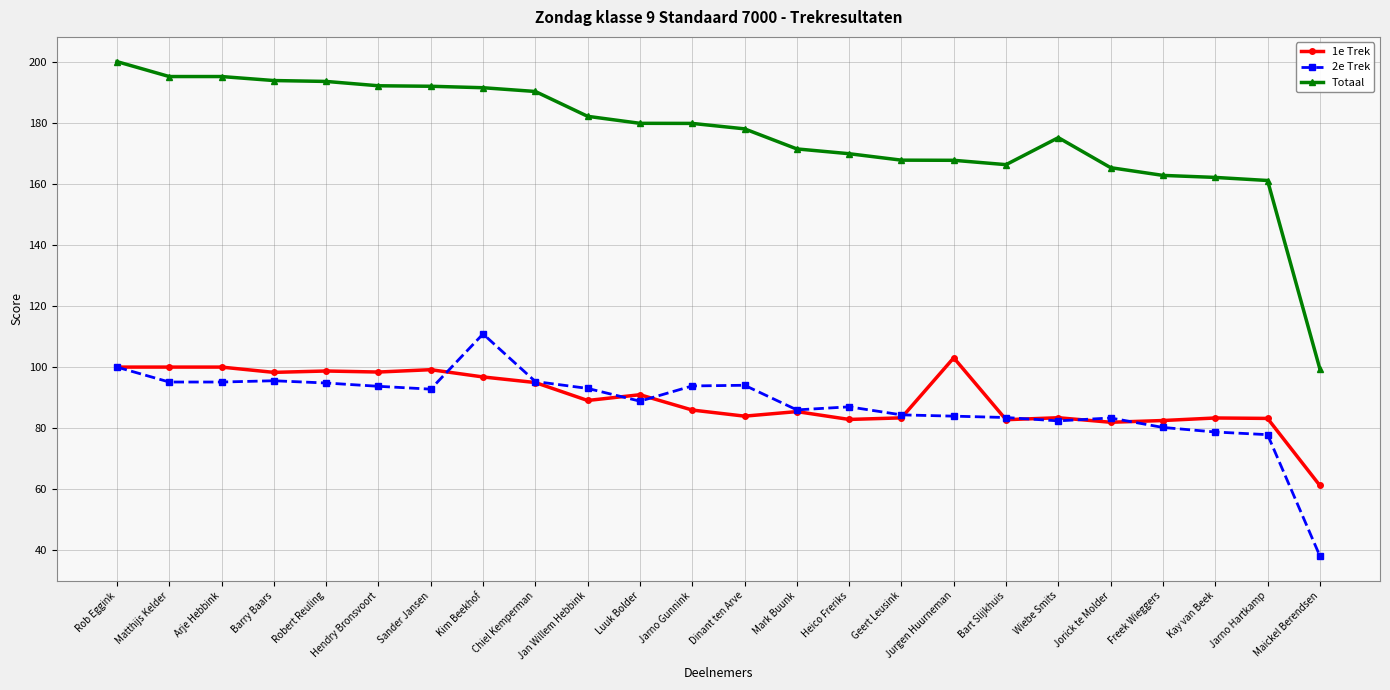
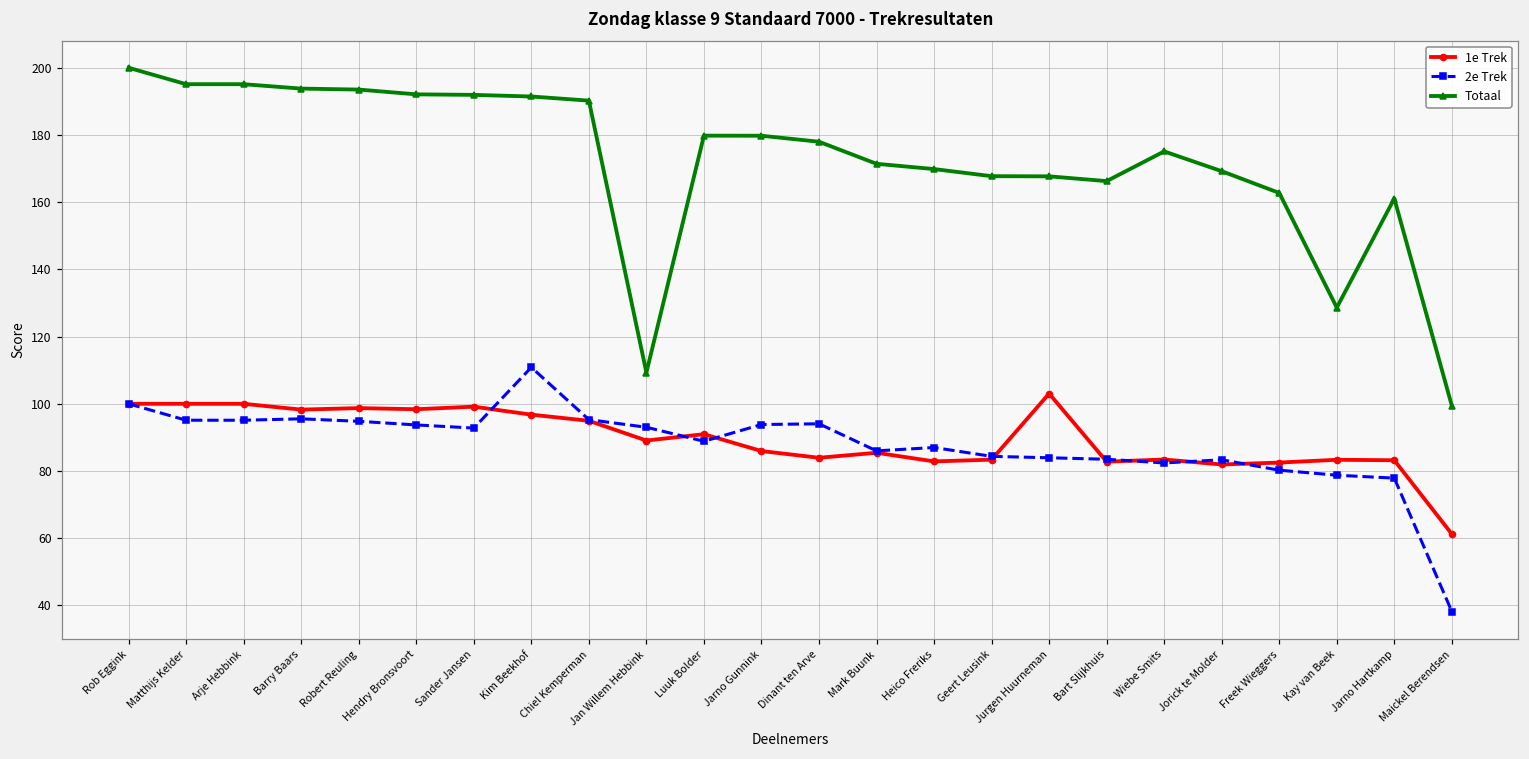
  {
    "1e Trek": {
      "Matthijs Kelder": 100,
      "Arje Hebbink": 100,
      "Barry Baars": 98,
      "Robert Reuling": 99,
      "Hendry Bronsvoort": 98,
      "Sander Jansen": 99,
      "Kim Beekhof": 97,
      "Jan Willem Hebbink": 89,
      "Luuk Bolder": 91,
      "Jarno Gunnink": 86,
      "Dinant ten Arve": 84,
      "Heico Freriks": 83,
      "Geert Leusink": 83,
      "Jurgen Huurneman": 103,
      "Wiebe Smits": 83,
      "Jorick te Molder": 82,
      "Freek Wieggers": 83,
      "Kay van Beek": 83,
      "Jarno Hartkamp": 83,
      "Maickel Berendsen": 61
    },
    "2e Trek": {
      "Matthijs Kelder": 95,
      "Arje Hebbink": 95,
      "Barry Baars": 96,
      "Robert Reuling": 95,
      "Hendry Bronsvoort": 94,
      "Sander Jansen": 93,
      "Kim Beekhof": 111,
      "Jan Willem Hebbink": 93,
      "Luuk Bolder": 89,
      "Jarno Gunnink": 94,
      "Dinant ten Arve": 94,
      "Heico Freriks": 87,
      "Geert Leusink": 84,
      "Jurgen Huurneman": 84,
      "Wiebe Smits": 82,
      "Jorick te Molder": 83,
      "Freek Wieggers": 80,
      "Kay van Beek": 79,
      "Jarno Hartkamp": 78,
      "Maickel Berendsen": 38
    },
    "Totaal": {
      "Rob Eggink": 200,
      "Matthijs Kelder": 195,
      "Arje Hebbink": 195,
      "Barry Baars": 194,
      "Robert Reuling": 194,
      "Hendry Bronsvoort": 192,
      "Sander Jansen": 192,
      "Kim Beekhof": 191,
      "Chiel Kemperman": 190,
-     "Jan Willem Hebbink": 182,
+     "Jan Willem Hebbink": 109,
      "Luuk Bolder": 180,
      "Jarno Gunnink": 180,
      "Dinant ten Arve": 178,
      "Mark Buunk": 171,
      "Heico Freriks": 170,
      "Geert Leusink": 168,
      "Jurgen Huurneman": 168,
      "Bart Slijkhuis": 166,
      "Wiebe Smits": 175,
-     "Jorick te Molder": 165,
+     "Jorick te Molder": 169,
      "Freek Wieggers": 163,
-     "Kay van Beek": 162,
+     "Kay van Beek": 129,
      "Jarno Hartkamp": 161,
      "Maickel Berendsen": 99
    }
  }
